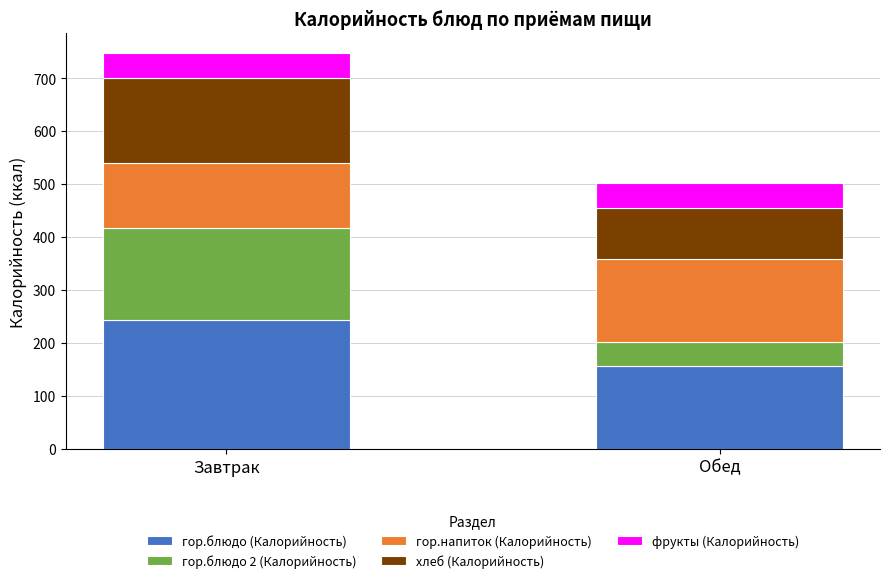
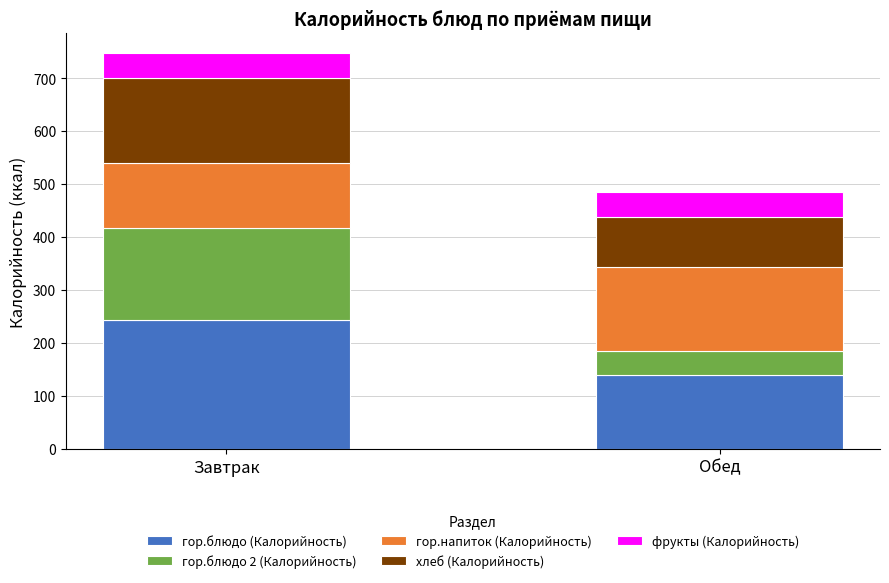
  {
    "гор.блюдо (Калорийность)": {
      "Завтрак": 240,
-     "Обед": 160
+     "Обед": 140
    },
    "гор.блюдо 2 (Калорийность)": {
      "Завтрак": 170,
      "Обед": 50
    },
    "гор.напиток (Калорийность)": {
      "Завтрак": 120,
      "Обед": 160
    },
    "хлеб (Калорийность)": {
      "Завтрак": 160,
      "Обед": 100
    },
    "фрукты (Калорийность)": {
      "Завтрак": 50,
      "Обед": 50
    }
  }
